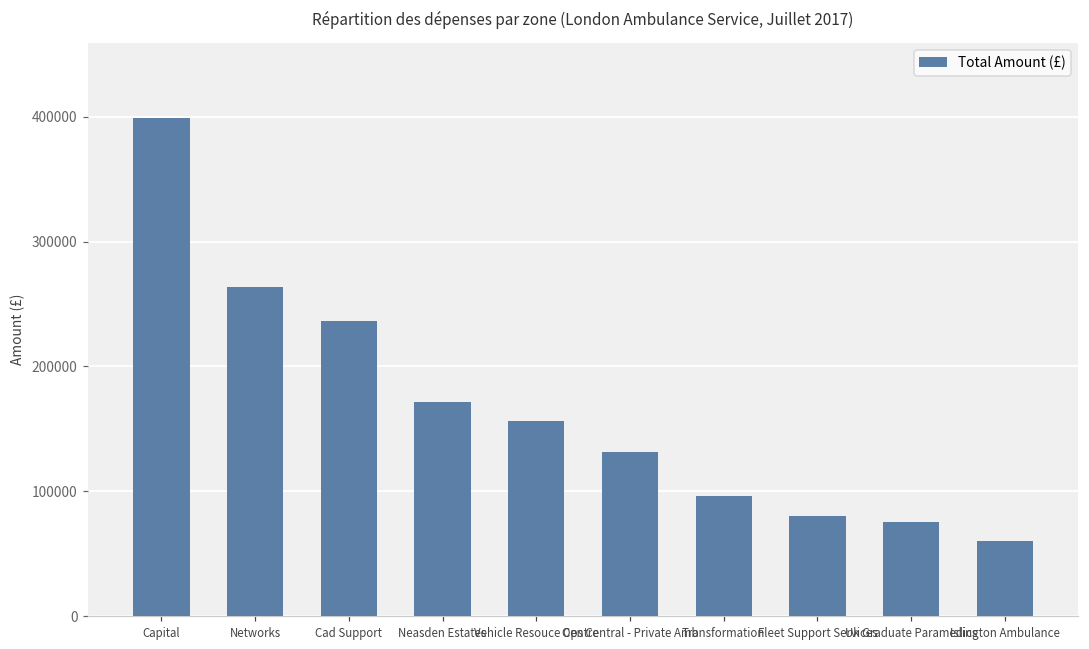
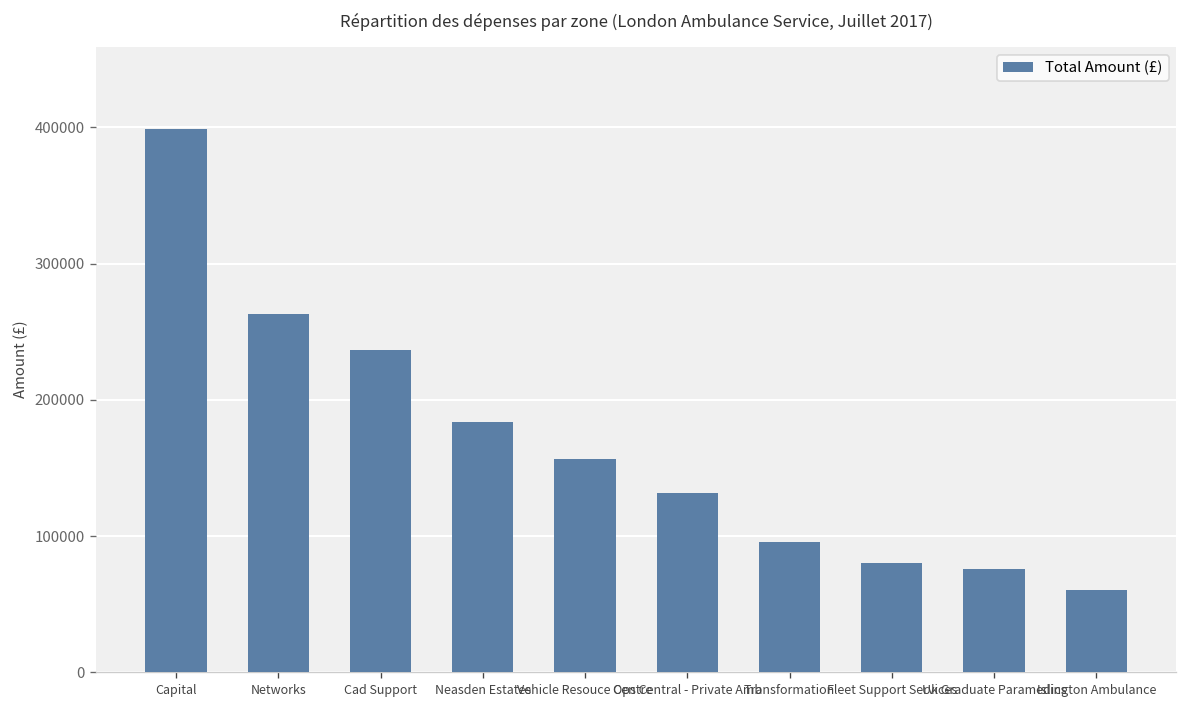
  {
    "Capital": 399000,
    "Networks": 263000,
    "Cad Support": 237000,
-   "Neasden Estates": 172000
+   "Neasden Estates": 184000
  }
